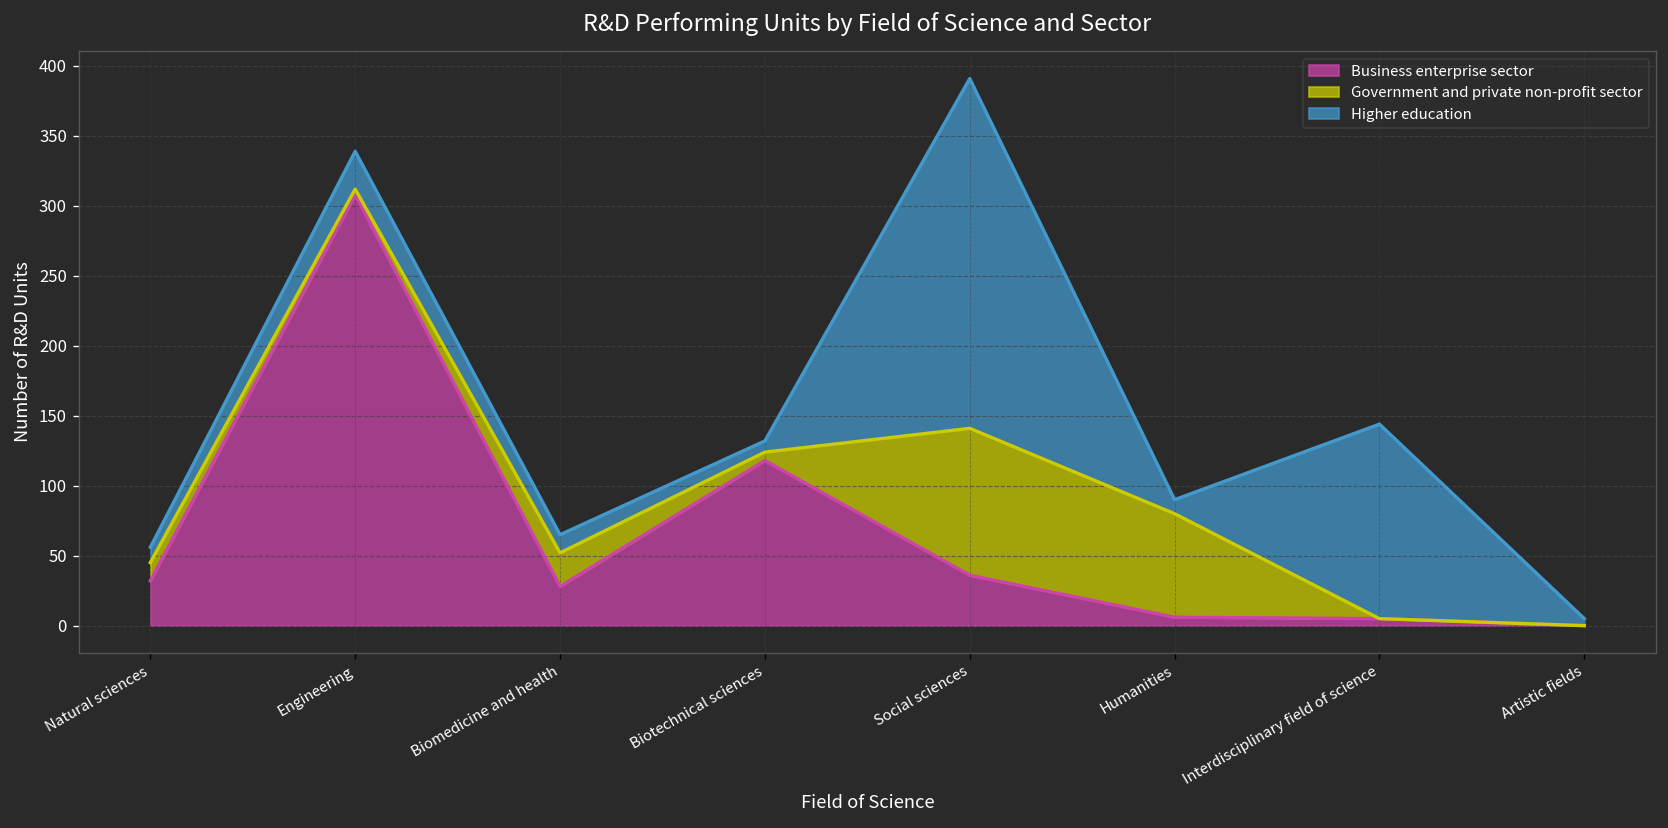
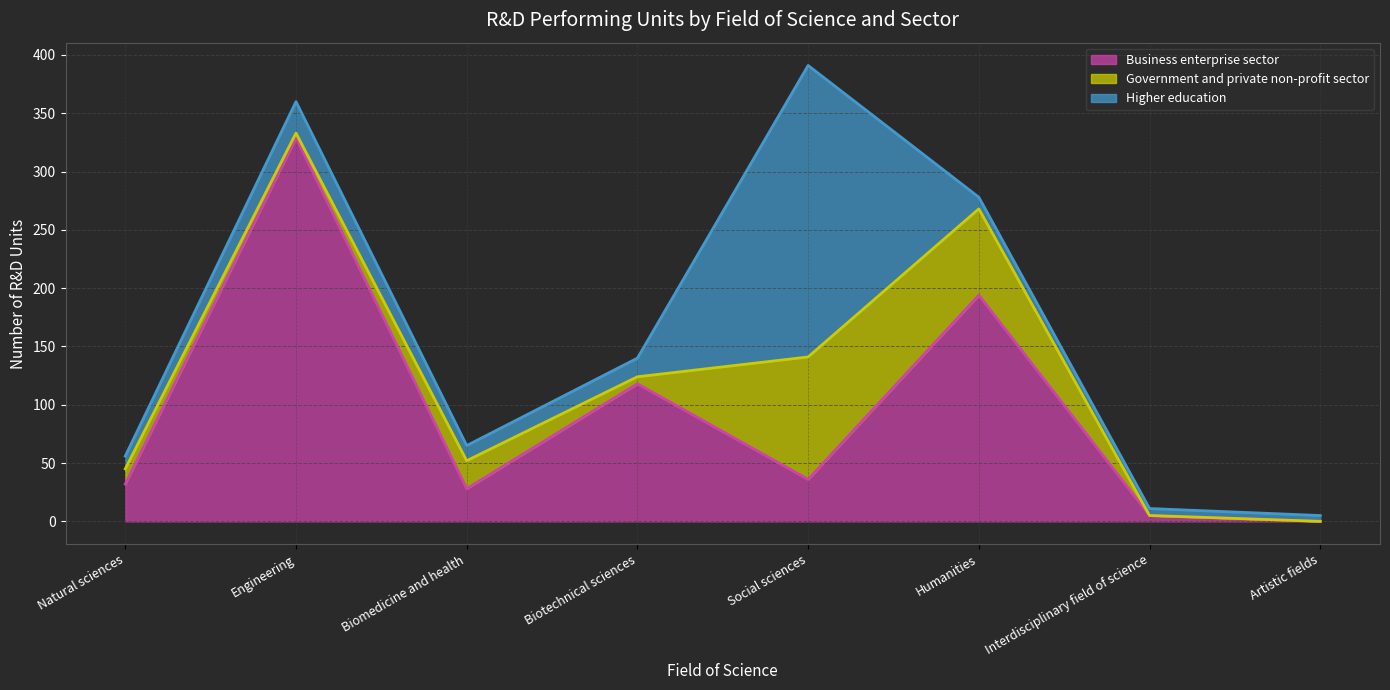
  {
    "Business enterprise sector": {
      "Natural sciences": 32,
-     "Engineering": 308,
+     "Engineering": 329,
      "Biomedicine and health": 28,
      "Biotechnical sciences": 118,
      "Social sciences": 36,
-     "Humanities": 6
+     "Humanities": 194
    },
    "Government and private non-profit sector": {
      "Natural sciences": 13,
      "Engineering": 4,
      "Biomedicine and health": 24,
      "Biotechnical sciences": 6,
      "Social sciences": 105,
      "Humanities": 74
    },
    "Higher education": {
      "Natural sciences": 11,
      "Engineering": 27,
      "Biomedicine and health": 13,
-     "Biotechnical sciences": 8,
+     "Biotechnical sciences": 16,
      "Social sciences": 250,
      "Humanities": 10,
-     "Interdisciplinary field of science": 139,
+     "Interdisciplinary field of science": 6,
      "Artistic fields": 5
    }
  }
